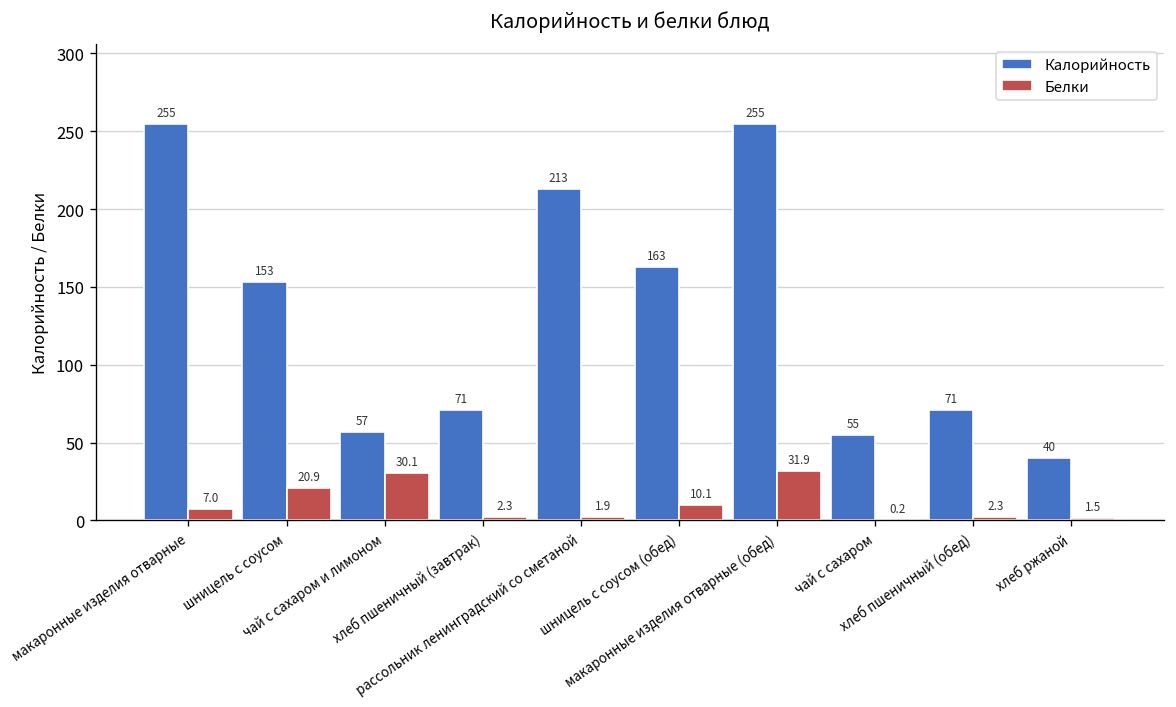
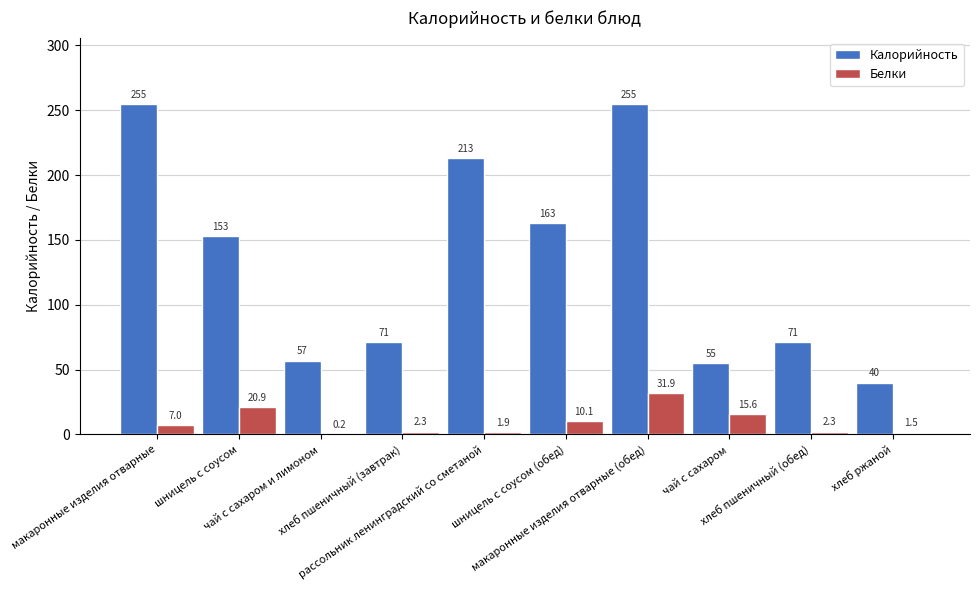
  {
    "Калорийность": {
      "макаронные изделия отварные": 255,
      "шницель с соусом": 153,
      "чай с сахаром и лимоном": 57,
      "хлеб пшеничный (завтрак)": 71,
      "рассольник ленинградский со сметаной": 213,
      "шницель с соусом (обед)": 163,
      "макаронные изделия отварные (обед)": 255,
      "чай с сахаром": 55,
      "хлеб пшеничный (обед)": 71,
      "хлеб ржаной": 40
    },
    "Белки": {
      "макаронные изделия отварные": 7.0,
      "шницель с соусом": 20.9,
-     "чай с сахаром и лимоном": 30.1,
+     "чай с сахаром и лимоном": 0.2,
      "хлеб пшеничный (завтрак)": 2.3,
      "рассольник ленинградский со сметаной": 1.9,
      "шницель с соусом (обед)": 10.1,
      "макаронные изделия отварные (обед)": 31.9,
-     "чай с сахаром": 0.2,
+     "чай с сахаром": 15.6,
      "хлеб пшеничный (обед)": 2.3,
      "хлеб ржаной": 1.5
    }
  }
